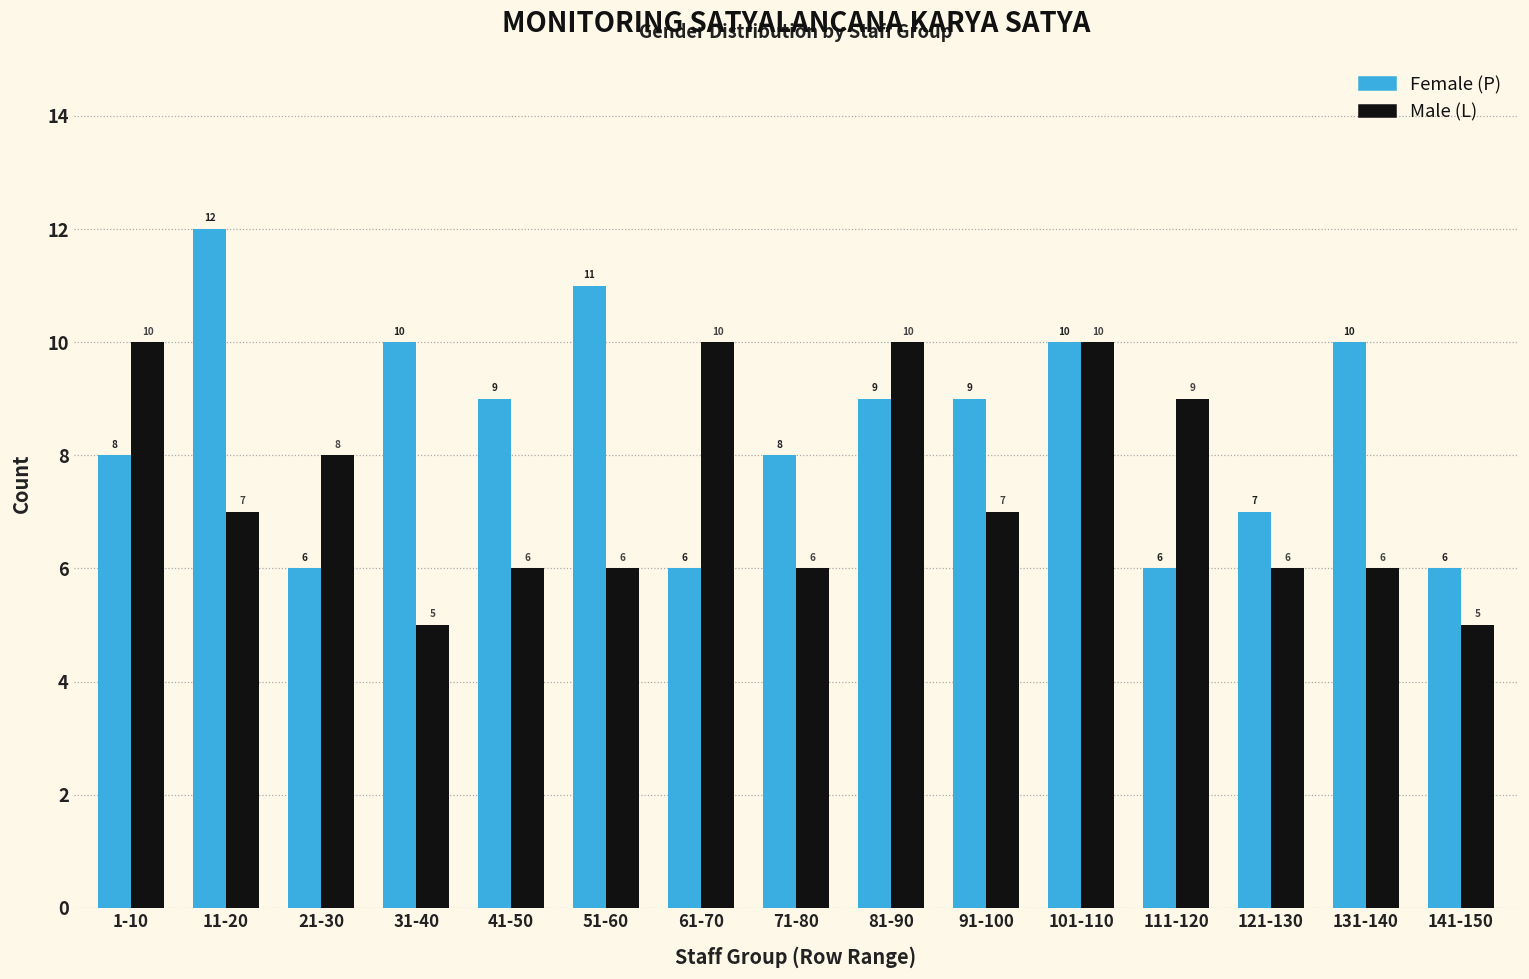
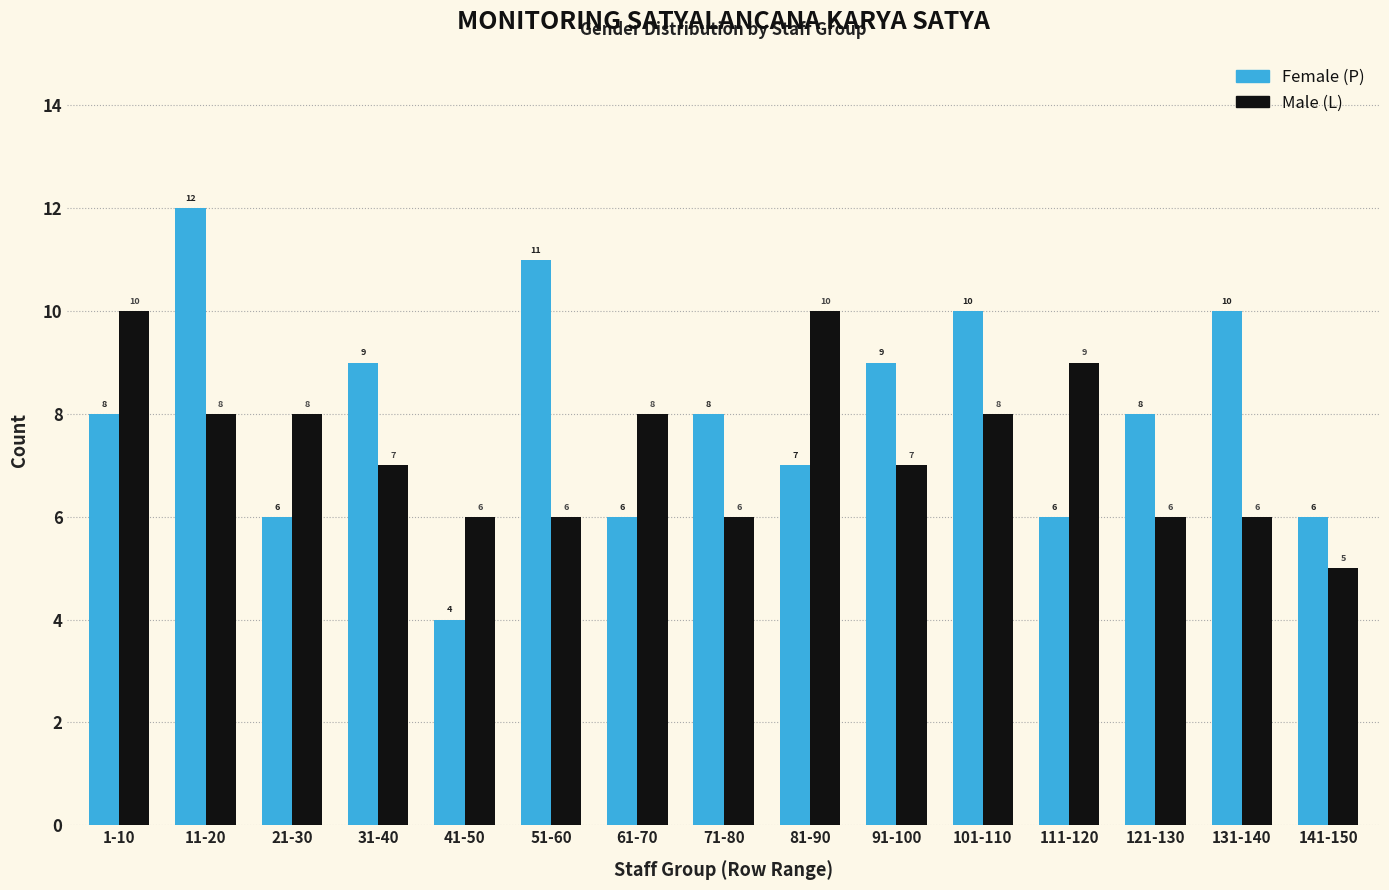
  {
    "Female (P)": {
      "1-10": 8,
      "11-20": 12,
      "21-30": 6,
-     "31-40": 10,
-     "41-50": 9,
+     "31-40": 9,
+     "41-50": 4,
      "51-60": 11,
      "61-70": 6,
      "71-80": 8,
-     "81-90": 9,
+     "81-90": 7,
      "91-100": 9,
      "101-110": 10,
      "111-120": 6,
-     "121-130": 7,
+     "121-130": 8,
      "131-140": 10,
      "141-150": 6
    },
    "Male (L)": {
      "1-10": 10,
-     "11-20": 7,
+     "11-20": 8,
      "21-30": 8,
-     "31-40": 5,
+     "31-40": 7,
      "41-50": 6,
      "51-60": 6,
-     "61-70": 10,
+     "61-70": 8,
      "71-80": 6,
      "81-90": 10,
      "91-100": 7,
-     "101-110": 10,
+     "101-110": 8,
      "111-120": 9,
      "121-130": 6,
      "131-140": 6,
      "141-150": 5
    }
  }
